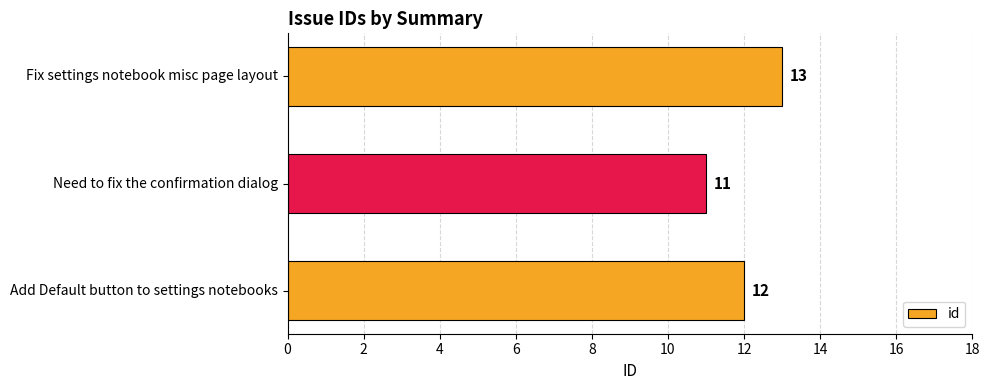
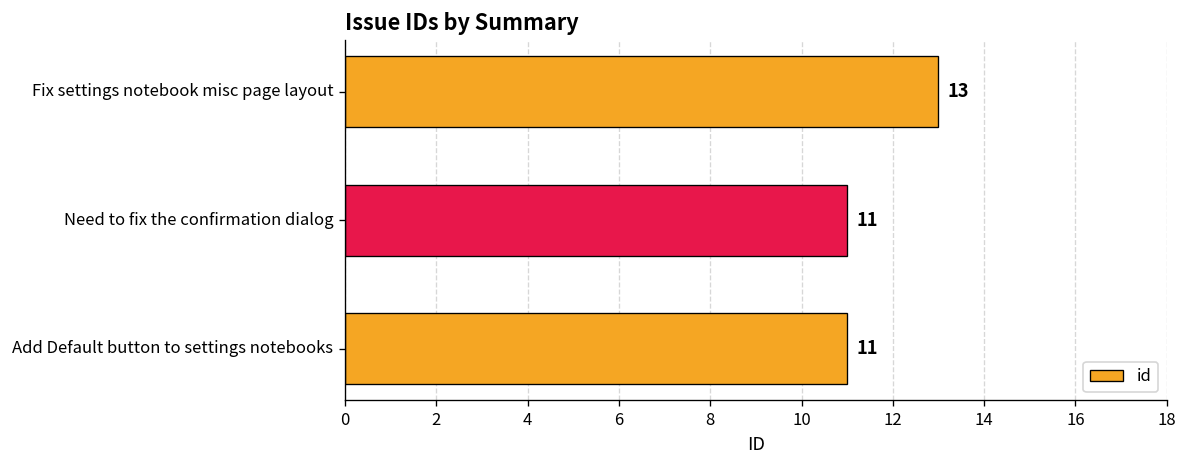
  {
    "Fix settings notebook misc page layout": 13,
    "Need to fix the confirmation dialog": 11,
-   "Add Default button to settings notebooks": 12
+   "Add Default button to settings notebooks": 11
  }
